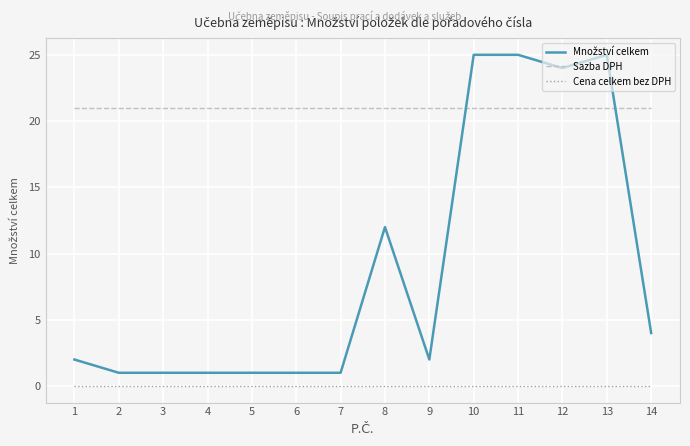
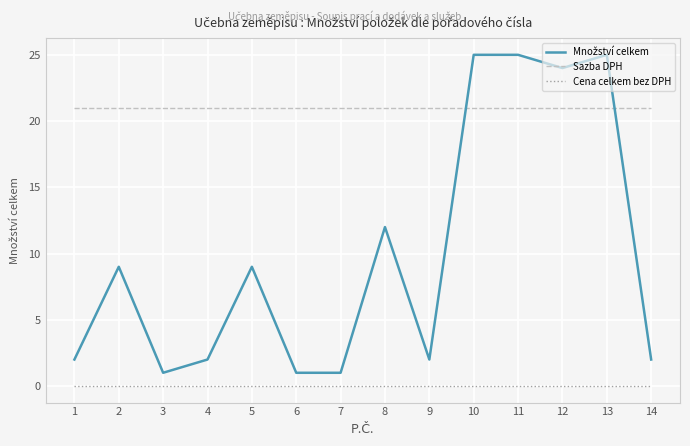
  {
    "Množství celkem": {
      "1": 2,
-     "2": 1,
+     "2": 9,
      "3": 1,
-     "4": 1,
-     "5": 1,
+     "4": 2,
+     "5": 9,
      "6": 1,
      "7": 1,
      "8": 12,
      "9": 2,
      "10": 25,
      "11": 25,
-     "14": 4
+     "14": 2
    }
  }
